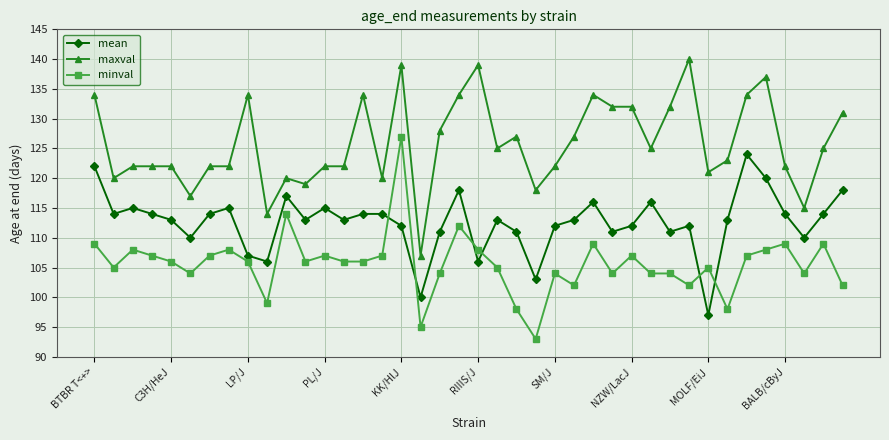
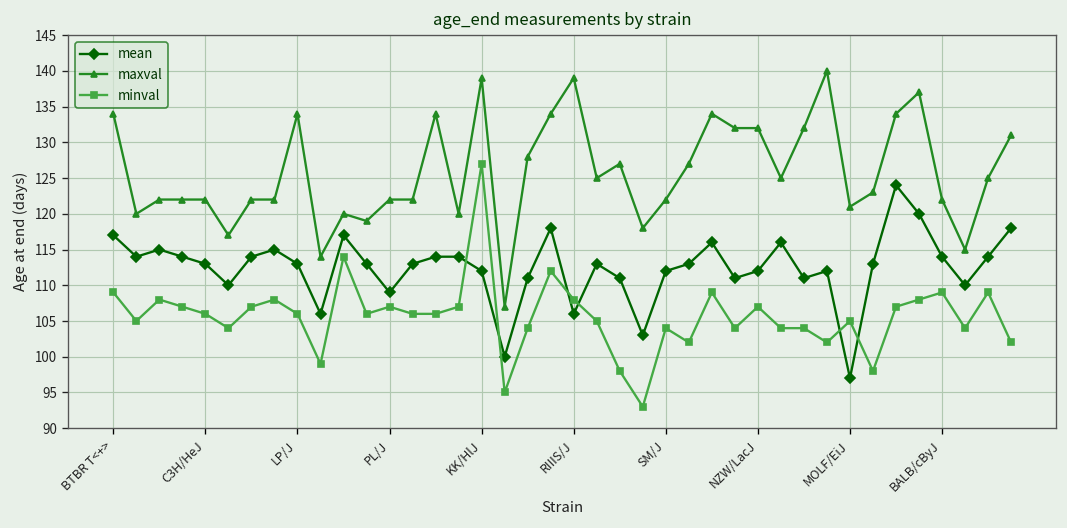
  {
    "mean": {
-     "BTBR T<+>": 122,
+     "BTBR T<+>": 117,
      "C3H/HeJ": 113,
-     "LP/J": 107,
-     "PL/J": 115,
+     "LP/J": 113,
+     "PL/J": 109,
      "KK/HlJ": 112,
      "RIIIS/J": 106,
      "SM/J": 112,
      "NZW/LacJ": 112,
      "MOLF/EiJ": 97,
      "BALB/cByJ": 114
    }
  }
